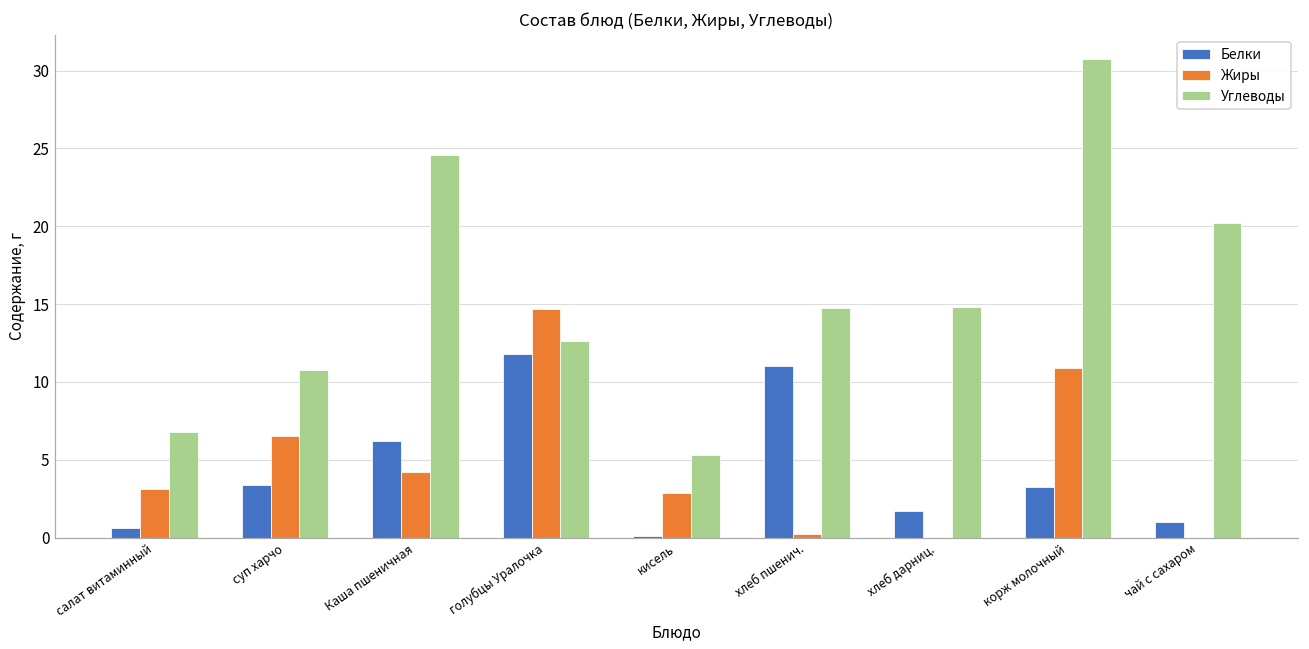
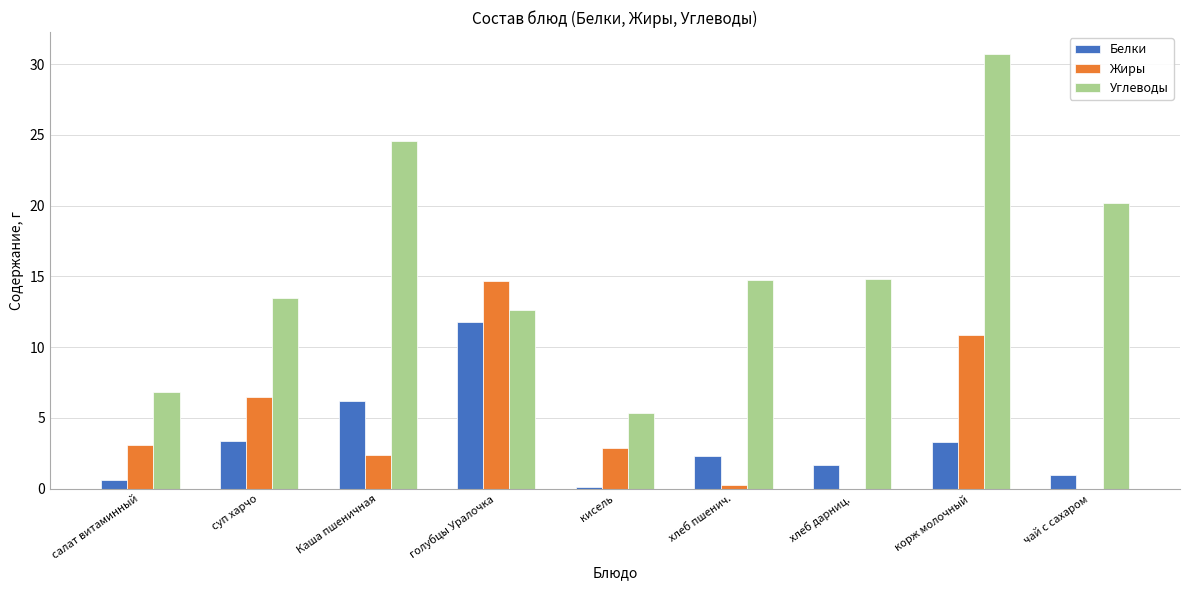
  {
    "Белки": {
      "салат витаминный": 0.6,
      "суп харчо": 3.4,
      "Каша пшеничная": 6.2,
      "голубцы Уралочка": 11.8,
-     "хлеб пшенич.": 11.0,
+     "хлеб пшенич.": 2.3,
      "хлеб дарниц.": 1.7,
      "корж молочный": 3.3,
      "чай с сахаром": 1.0
    },
    "Жиры": {
      "салат витаминный": 3.1,
      "суп харчо": 6.5,
-     "Каша пшеничная": 4.2,
+     "Каша пшеничная": 2.4,
      "голубцы Уралочка": 14.7,
      "кисель": 2.9,
      "хлеб пшенич.": 0.2,
      "хлеб дарниц.": 0.0,
      "корж молочный": 10.9,
      "чай с сахаром": 0.0
    },
    "Углеводы": {
      "салат витаминный": 6.8,
-     "суп харчо": 10.7,
+     "суп харчо": 13.4,
      "Каша пшеничная": 24.6,
      "голубцы Уралочка": 12.6,
      "кисель": 5.3,
      "хлеб пшенич.": 14.8,
      "хлеб дарниц.": 14.8,
      "корж молочный": 30.7,
      "чай с сахаром": 20.2
    }
  }
